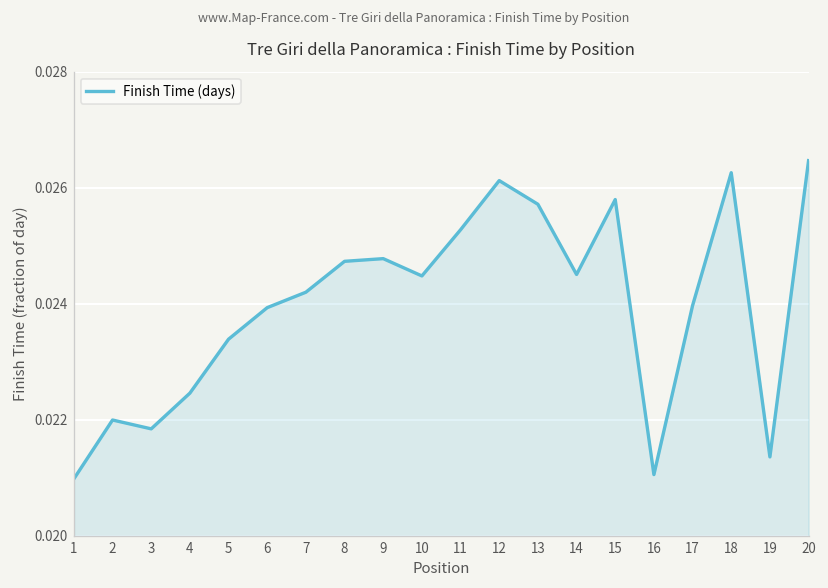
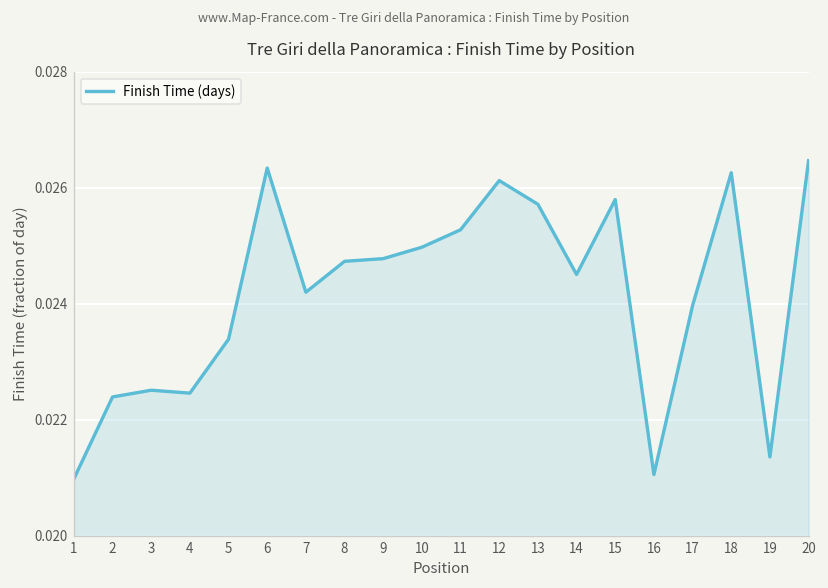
  {
    "1": 0.0210,
-   "2": 0.0220,
-   "3": 0.0218,
+   "2": 0.0224,
+   "3": 0.0225,
    "4": 0.0225,
    "5": 0.0234,
-   "6": 0.0239,
+   "6": 0.0263,
    "7": 0.0242,
    "8": 0.0247,
    "9": 0.0248,
-   "10": 0.0245,
+   "10": 0.0250,
    "11": 0.0253,
    "12": 0.0261,
    "13": 0.0257,
    "14": 0.0245,
    "15": 0.0258,
    "16": 0.0211,
    "17": 0.0240,
    "18": 0.0263,
    "19": 0.0214,
    "20": 0.0265
  }
